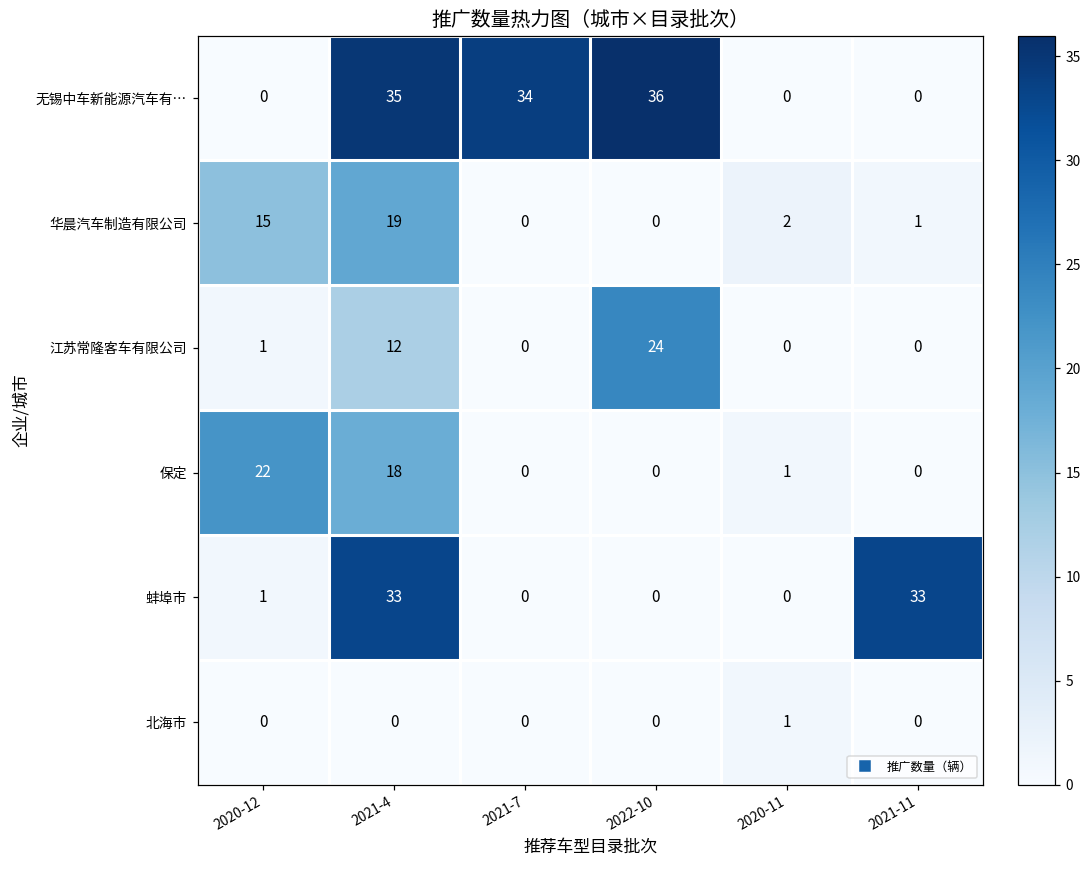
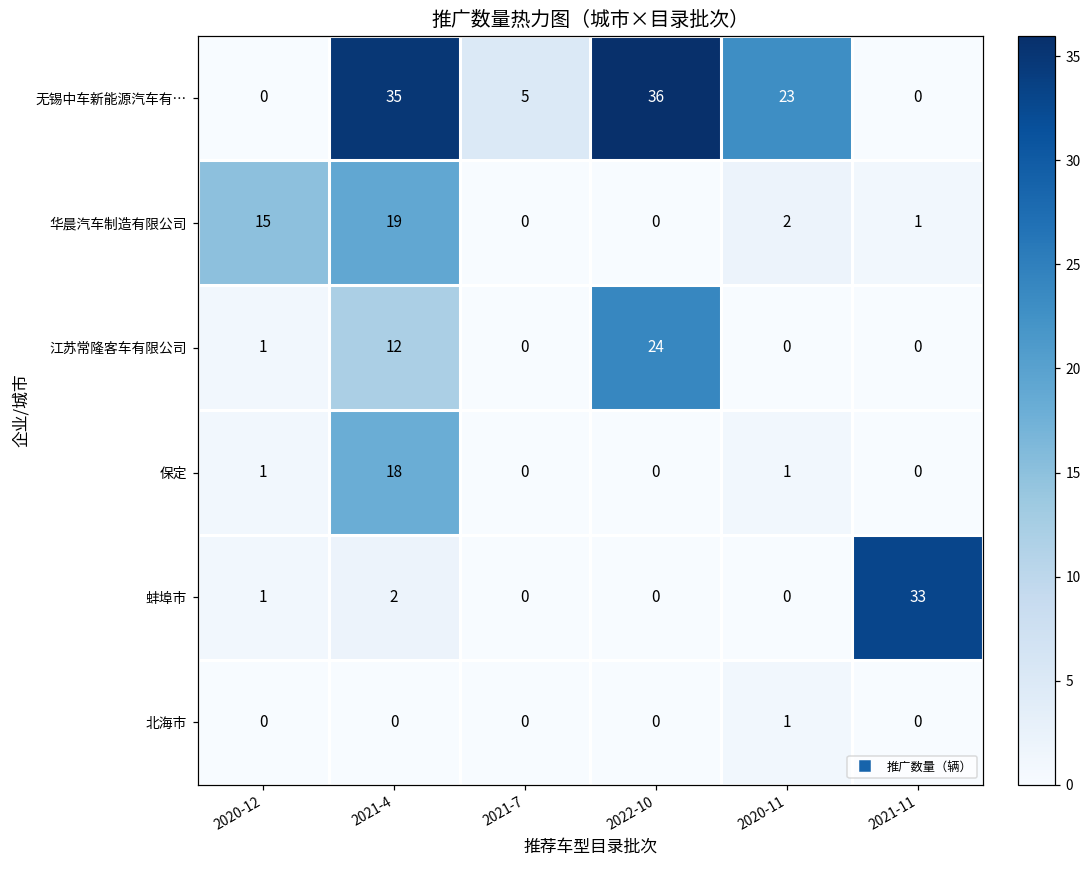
  {
    "无锡中车新能源汽车有…": {
      "2020-12": 0,
      "2021-4": 35,
-     "2021-7": 34,
+     "2021-7": 5,
      "2022-10": 36,
-     "2020-11": 0,
+     "2020-11": 23,
      "2021-11": 0
    },
    "华晨汽车制造有限公司": {
      "2020-12": 15,
      "2021-4": 19,
      "2021-7": 0,
      "2022-10": 0,
      "2020-11": 2,
      "2021-11": 1
    },
    "江苏常隆客车有限公司": {
      "2020-12": 1,
      "2021-4": 12,
      "2021-7": 0,
      "2022-10": 24,
      "2020-11": 0,
      "2021-11": 0
    },
    "保定": {
-     "2020-12": 22,
+     "2020-12": 1,
      "2021-4": 18,
      "2021-7": 0,
      "2022-10": 0,
      "2020-11": 1,
      "2021-11": 0
    },
    "蚌埠市": {
      "2020-12": 1,
-     "2021-4": 33,
+     "2021-4": 2,
      "2021-7": 0,
      "2022-10": 0,
      "2020-11": 0,
      "2021-11": 33
    },
    "北海市": {
      "2020-12": 0,
      "2021-4": 0,
      "2021-7": 0,
      "2022-10": 0,
      "2020-11": 1,
      "2021-11": 0
    }
  }
